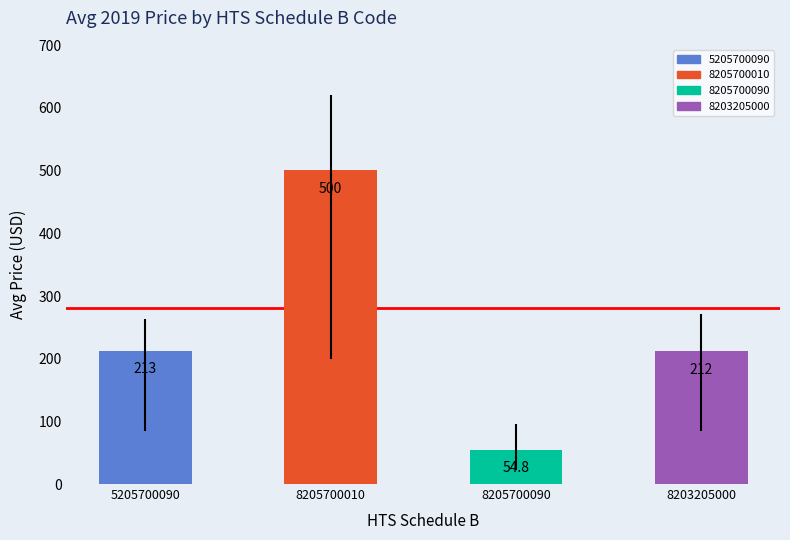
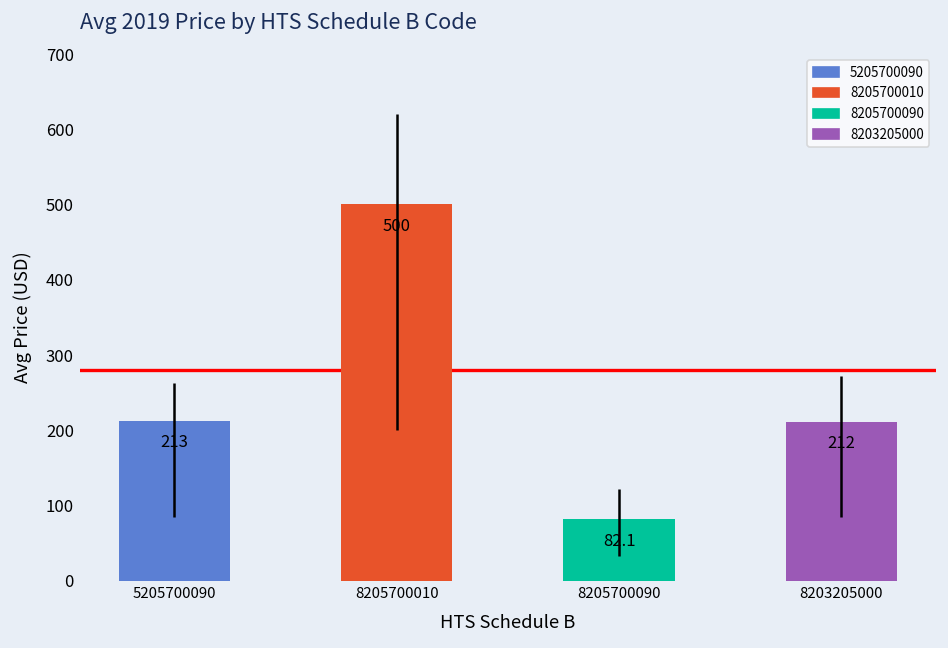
  {
    "5205700090": 213,
    "8205700010": 500,
-   "8205700090": 54.8,
+   "8205700090": 82.1,
    "8203205000": 212
  }
